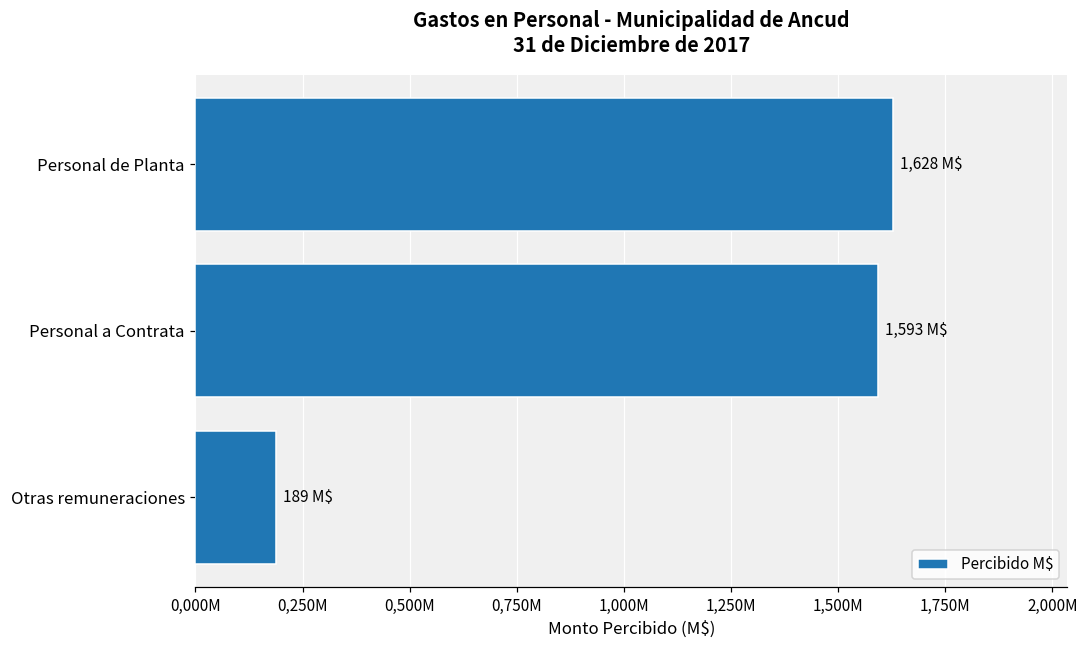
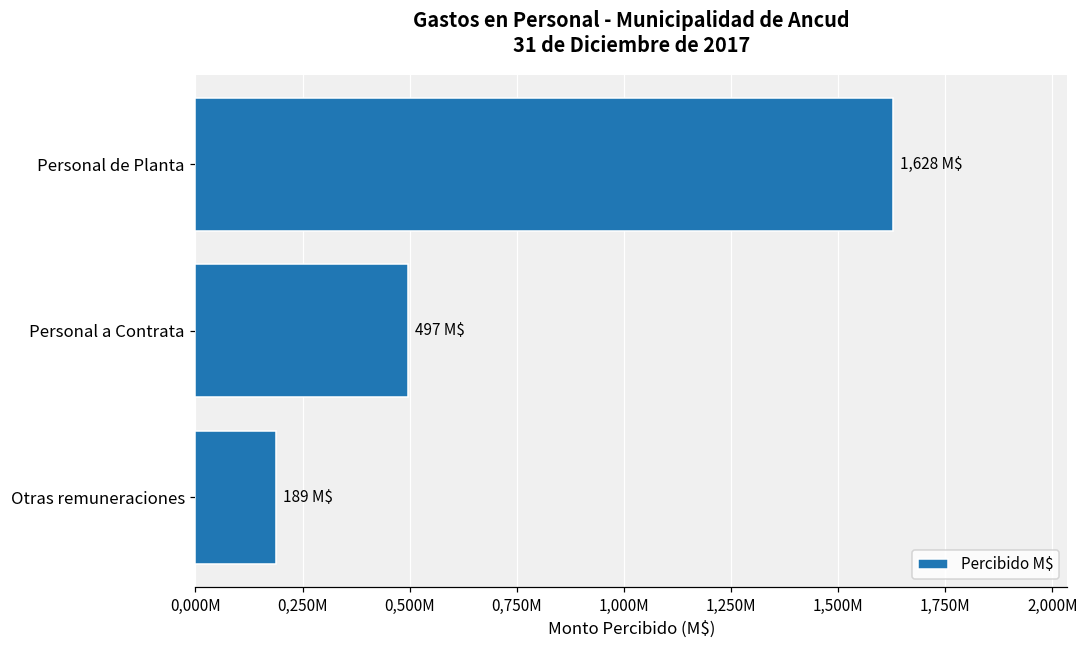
  {
-   "Personal a Contrata": "1,593"
+   "Personal a Contrata": "497"
  }
